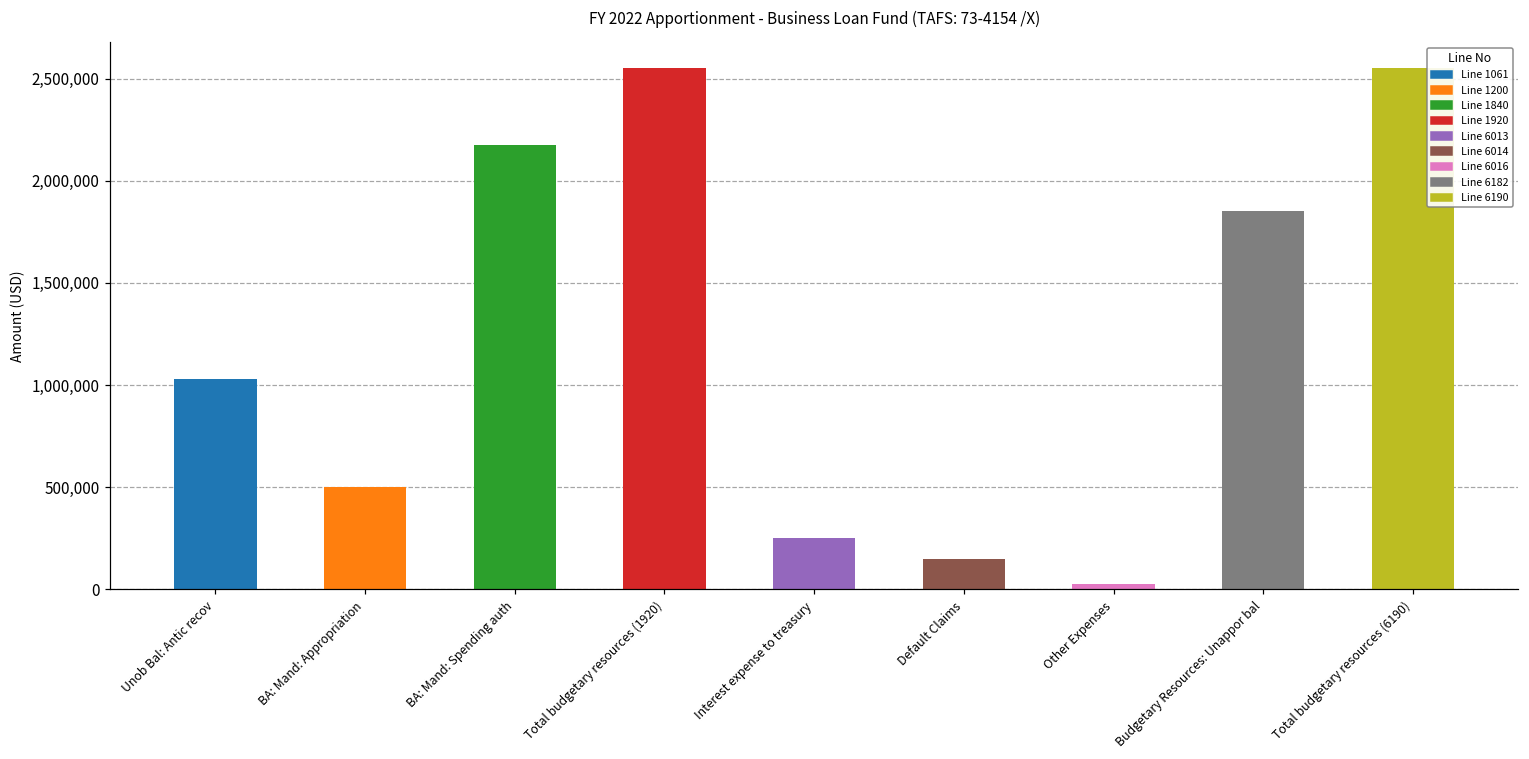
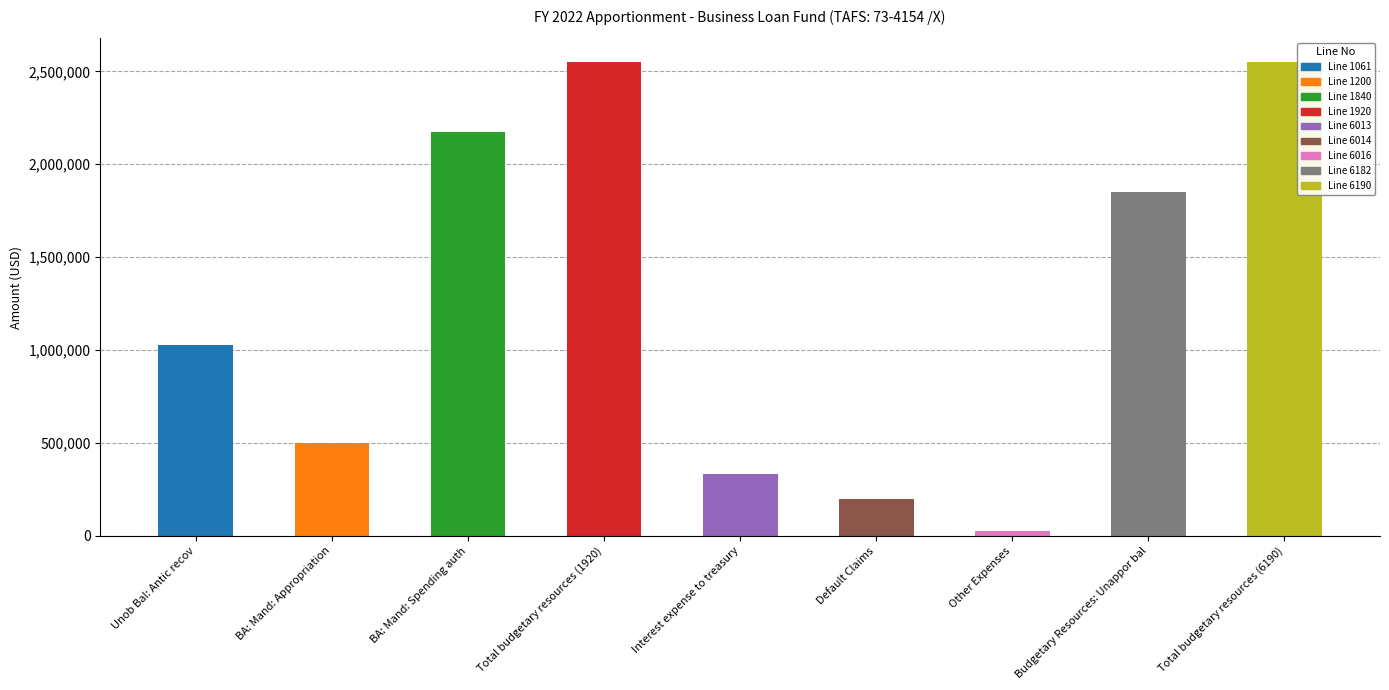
  {
    "Unob Bal: Antic recov": "1,030,000",
    "BA: Mand: Appropriation": "500,000",
    "BA: Mand: Spending auth": "2,180,000",
    "Total budgetary resources (1920)": "2,550,000",
-   "Interest expense to treasury": "250,000",
-   "Default Claims": "150,000",
+   "Interest expense to treasury": "330,000",
+   "Default Claims": "200,000",
    "Other Expenses": "20,000",
    "Budgetary Resources: Unappor bal": "1,850,000",
    "Total budgetary resources (6190)": "2,550,000"
  }
